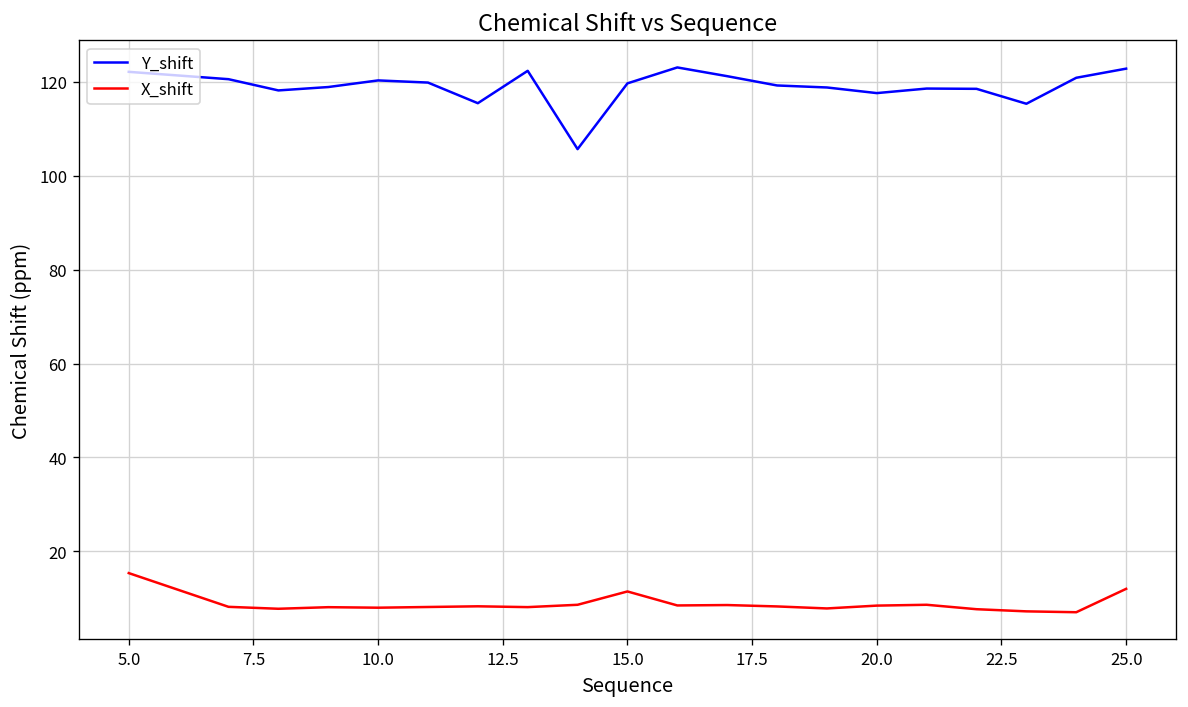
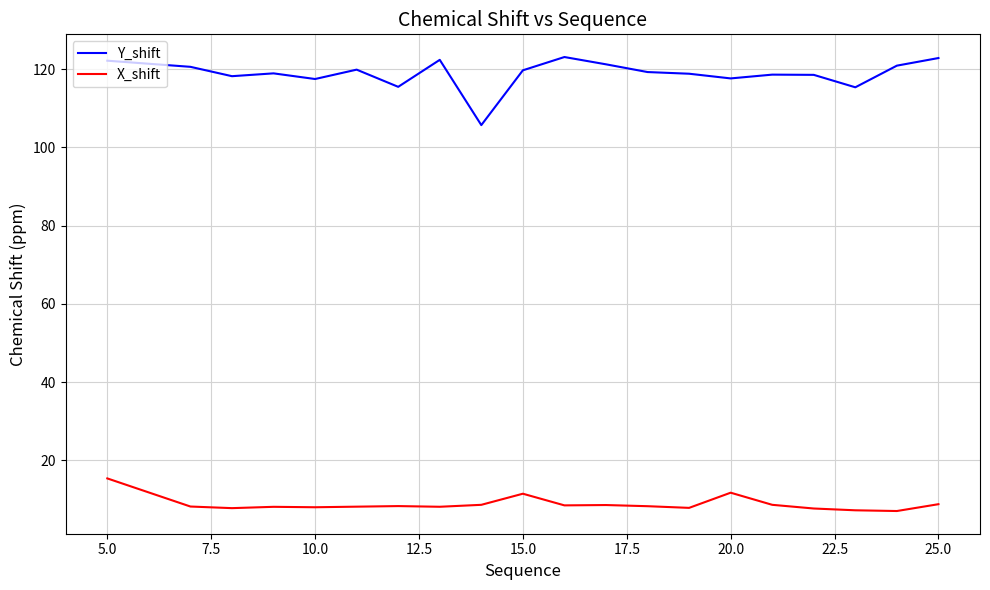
  {
    "Y_shift": {
-     "10.0": 120,
+     "10.0": 117,
      "15.0": 120,
      "20.0": 118,
      "25.0": 123
    },
    "X_shift": {
      "5.0": 15,
      "10.0": 8,
      "15.0": 11,
-     "20.0": 8,
-     "25.0": 12
+     "20.0": 12,
+     "25.0": 9
    }
  }
